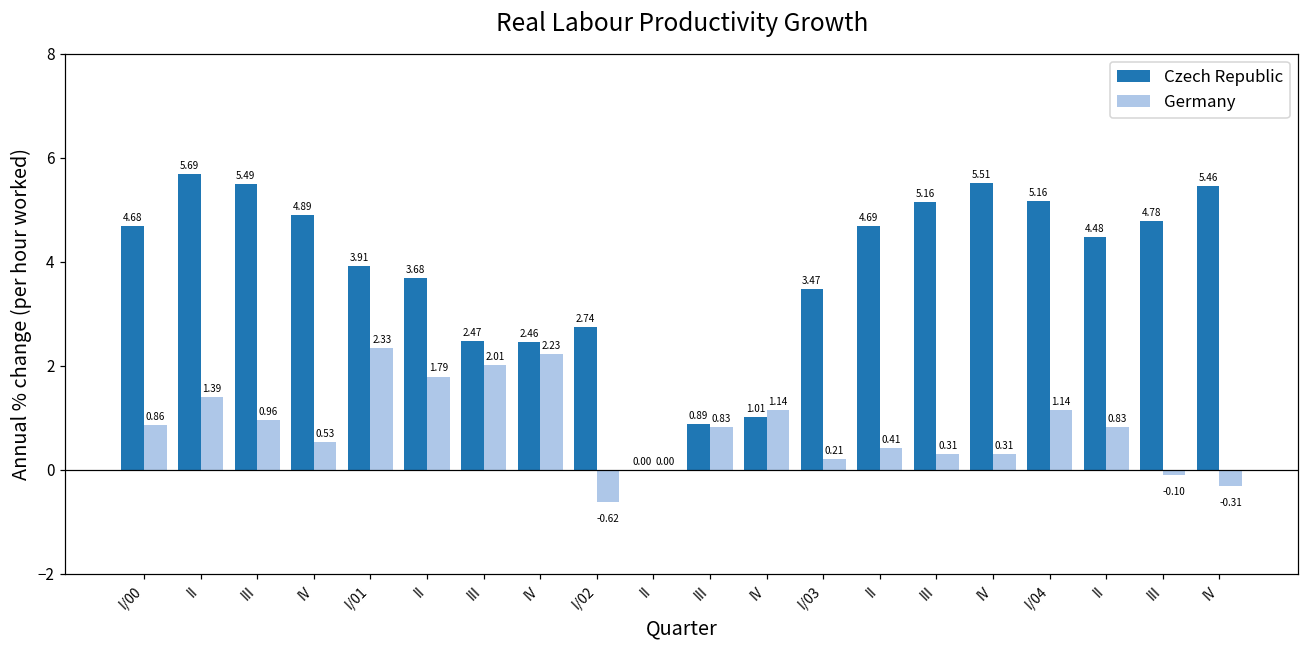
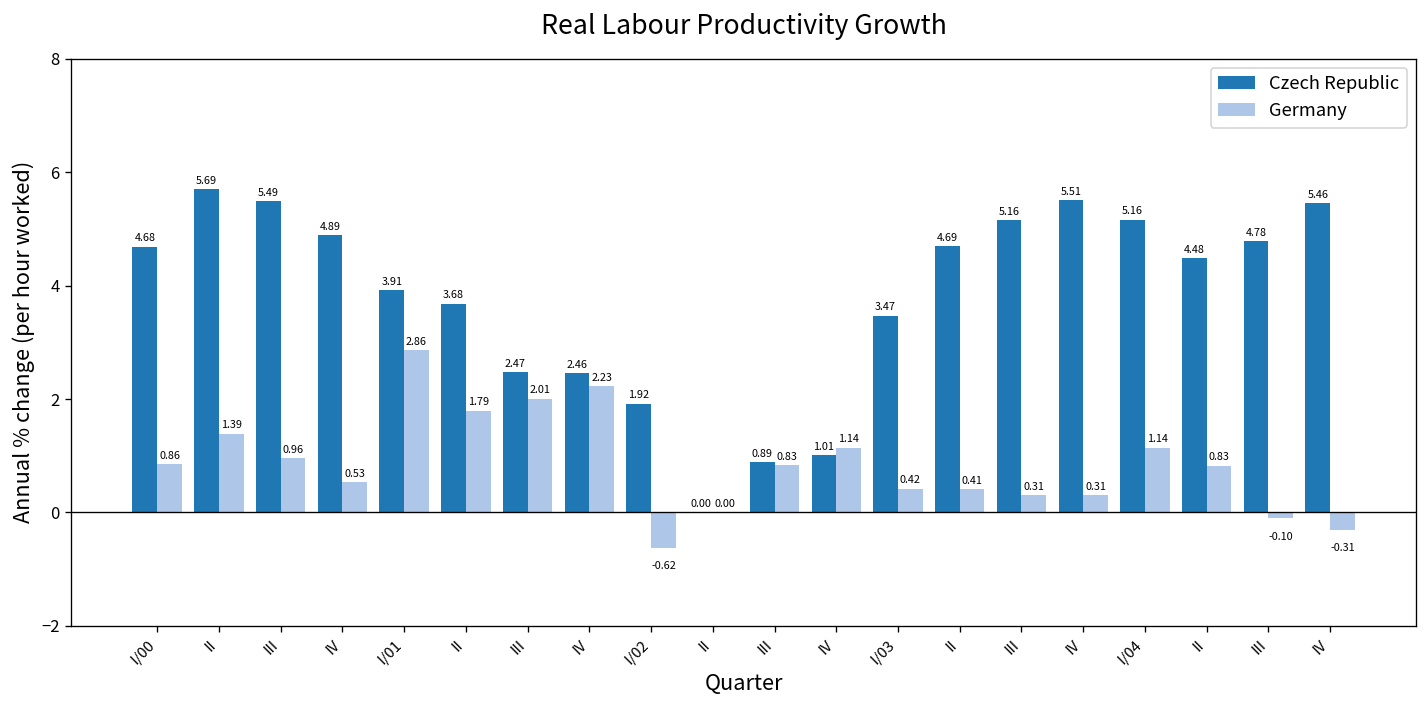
  {
    "Czech Republic": {
      "I/00": 4.68,
      "I/01": 3.91,
-     "I/02": 2.74,
+     "I/02": 1.92,
      "I/03": 3.47,
      "I/04": 5.16
    },
    "Germany": {
      "I/00": 0.86,
-     "I/01": 2.33,
+     "I/01": 2.86,
      "I/02": -0.62,
-     "I/03": 0.21,
+     "I/03": 0.42,
      "I/04": 1.14
    }
  }
